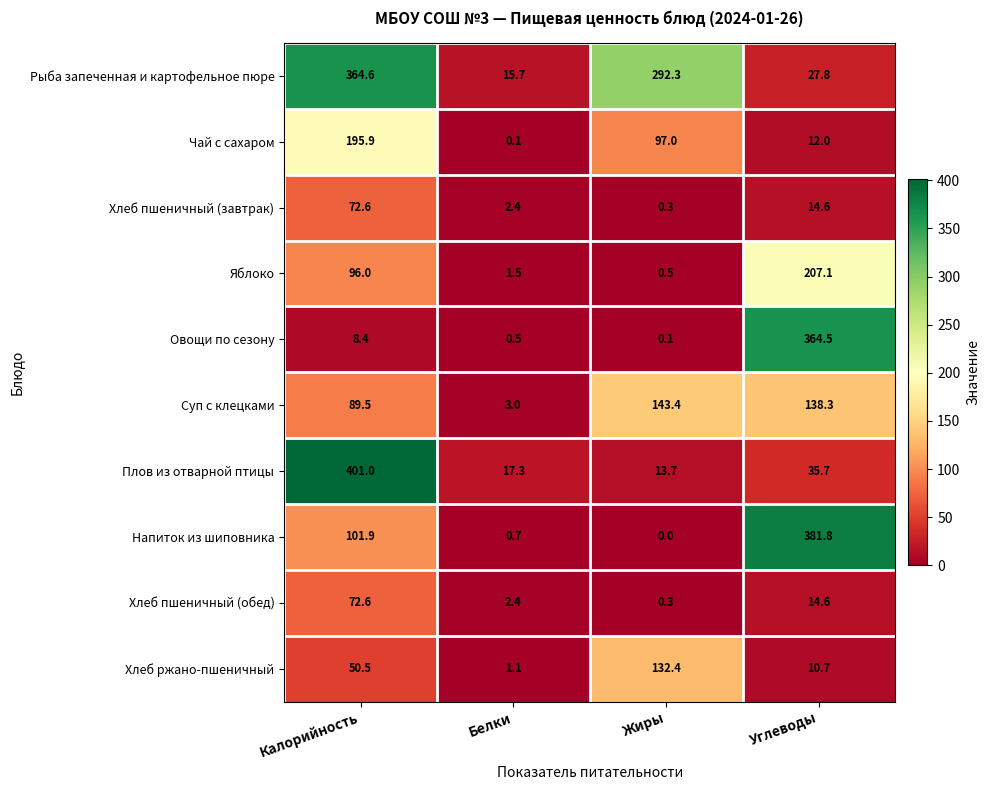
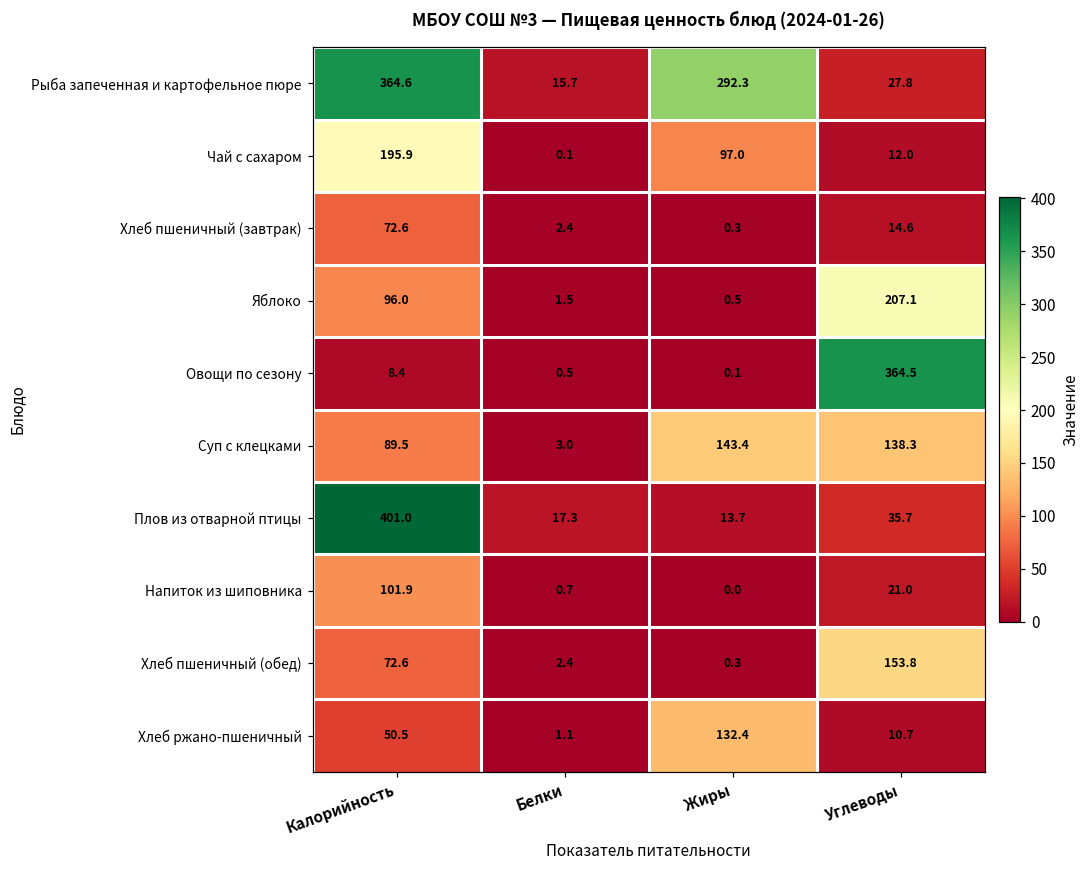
  {
    "Рыба запеченная и картофельное пюре": {
      "Калорийность": 364.6,
      "Белки": 15.7,
      "Жиры": 292.3,
      "Углеводы": 27.8
    },
    "Чай с сахаром": {
      "Калорийность": 195.9,
      "Белки": 0.1,
      "Жиры": 97.0,
      "Углеводы": 12.0
    },
    "Хлеб пшеничный (завтрак)": {
      "Калорийность": 72.6,
      "Белки": 2.4,
      "Жиры": 0.3,
      "Углеводы": 14.6
    },
    "Яблоко": {
      "Калорийность": 96.0,
      "Белки": 1.5,
      "Жиры": 0.5,
      "Углеводы": 207.1
    },
    "Овощи по сезону": {
      "Калорийность": 8.4,
      "Белки": 0.5,
      "Жиры": 0.1,
      "Углеводы": 364.5
    },
    "Суп с клецками": {
      "Калорийность": 89.5,
      "Белки": 3.0,
      "Жиры": 143.4,
      "Углеводы": 138.3
    },
    "Плов из отварной птицы": {
      "Калорийность": 401.0,
      "Белки": 17.3,
      "Жиры": 13.7,
      "Углеводы": 35.7
    },
    "Напиток из шиповника": {
      "Калорийность": 101.9,
      "Белки": 0.7,
      "Жиры": 0.0,
-     "Углеводы": 381.8
+     "Углеводы": 21.0
    },
    "Хлеб пшеничный (обед)": {
      "Калорийность": 72.6,
      "Белки": 2.4,
      "Жиры": 0.3,
-     "Углеводы": 14.6
+     "Углеводы": 153.8
    },
    "Хлеб ржано-пшеничный": {
      "Калорийность": 50.5,
      "Белки": 1.1,
      "Жиры": 132.4,
      "Углеводы": 10.7
    }
  }
